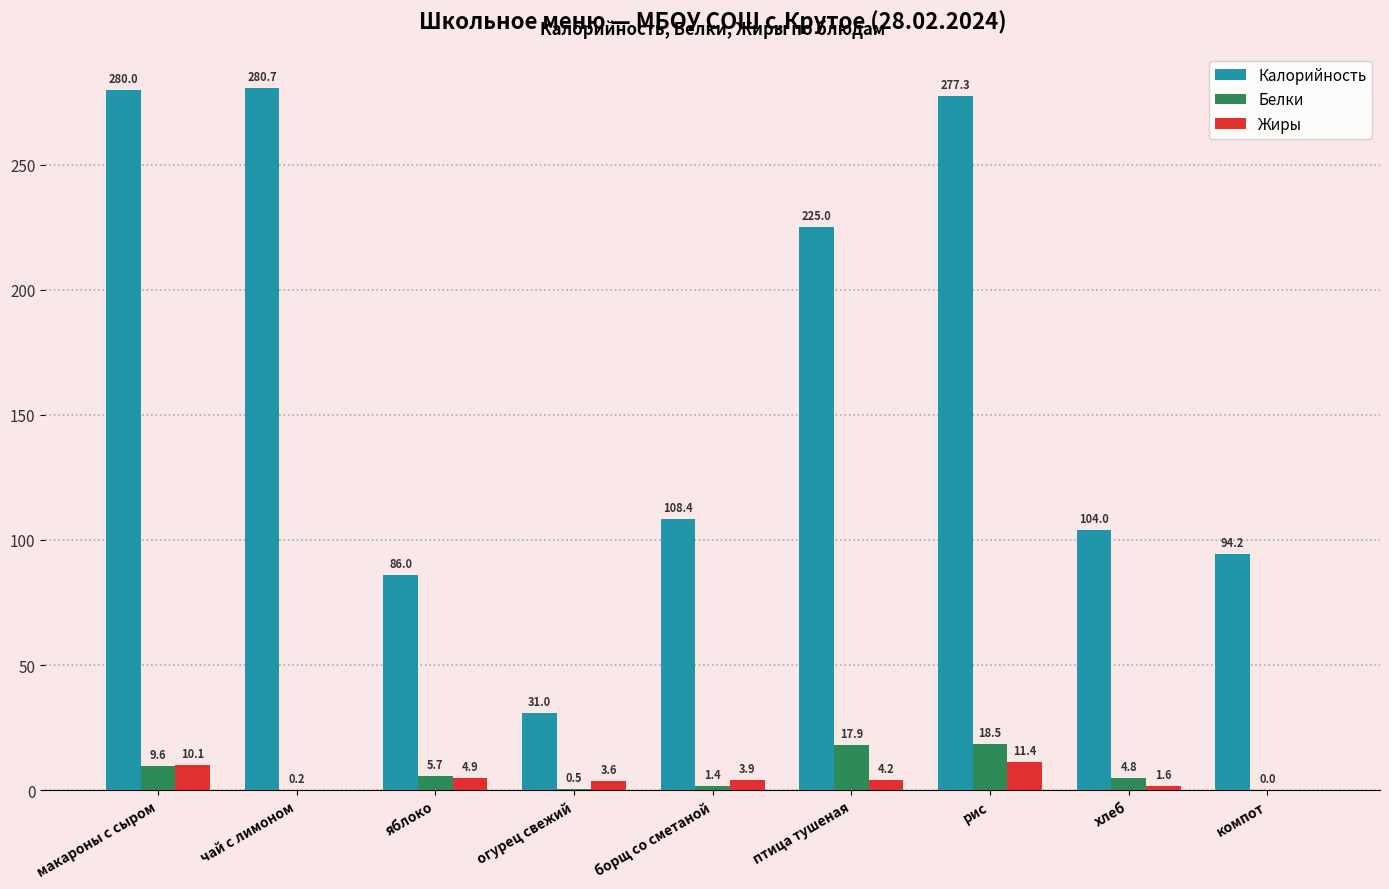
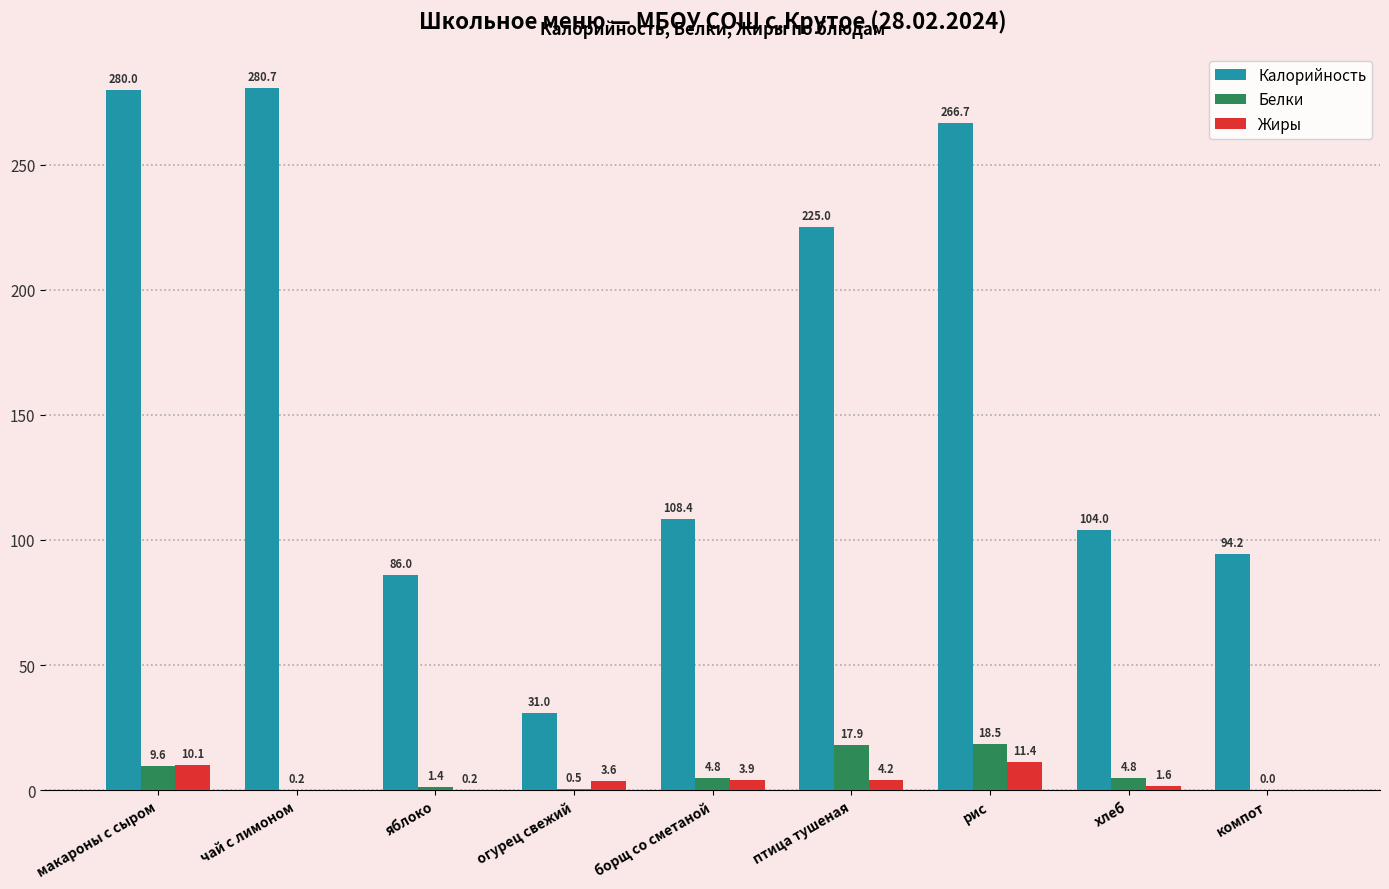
  {
    "Калорийность": {
      "макароны с сыром": 280.0,
      "чай с лимоном": 280.7,
      "яблоко": 86.0,
      "огурец свежий": 31.0,
      "борщ со сметаной": 108.4,
      "птица тушеная": 225.0,
-     "рис": 277.3,
+     "рис": 266.7,
      "хлеб": 104.0,
      "компот": 94.2
    },
    "Белки": {
      "макароны с сыром": 9.6,
      "чай с лимоном": 0.2,
-     "яблоко": 5.7,
+     "яблоко": 1.4,
      "огурец свежий": 0.5,
-     "борщ со сметаной": 1.4,
+     "борщ со сметаной": 4.8,
      "птица тушеная": 17.9,
      "рис": 18.5,
      "хлеб": 4.8,
      "компот": 0.0
    },
    "Жиры": {
      "макароны с сыром": 10.1,
-     "яблоко": 4.9,
+     "яблоко": 0.2,
      "огурец свежий": 3.6,
      "борщ со сметаной": 3.9,
      "птица тушеная": 4.2,
      "рис": 11.4,
      "хлеб": 1.6
    }
  }
